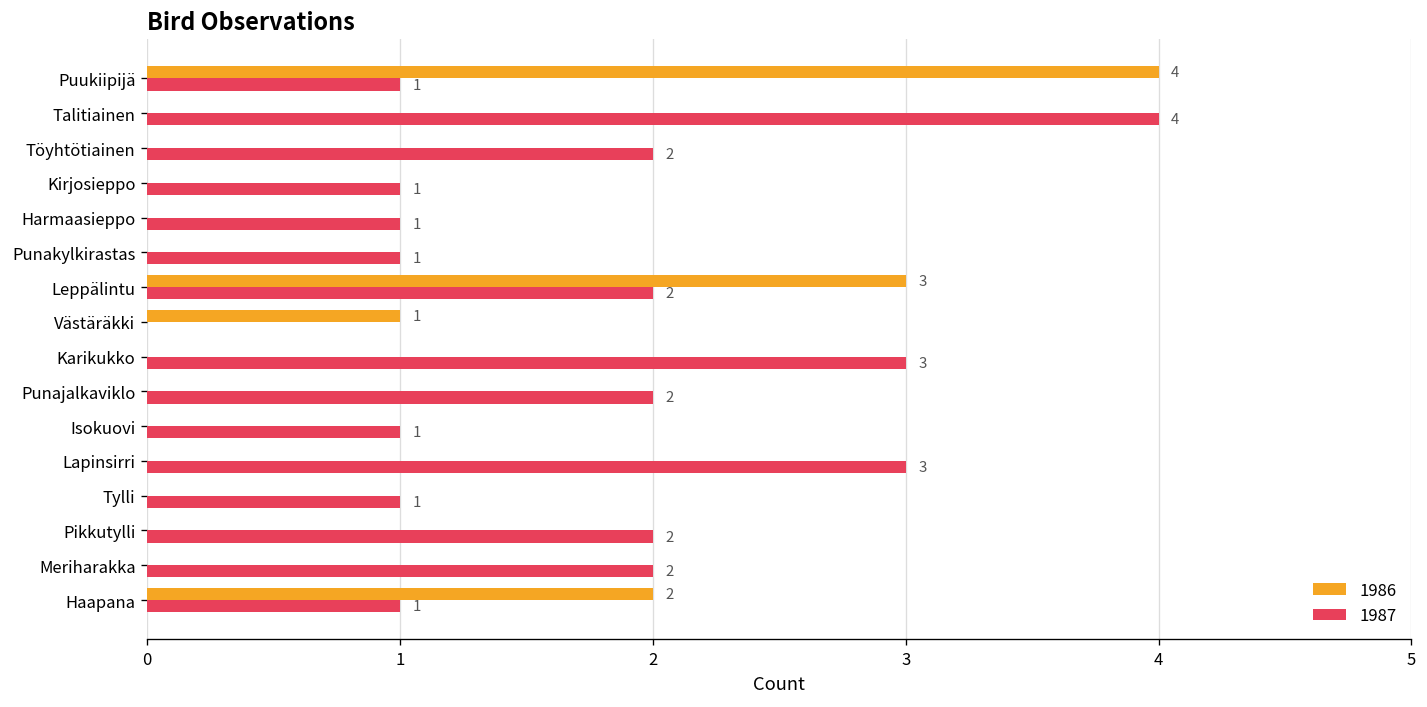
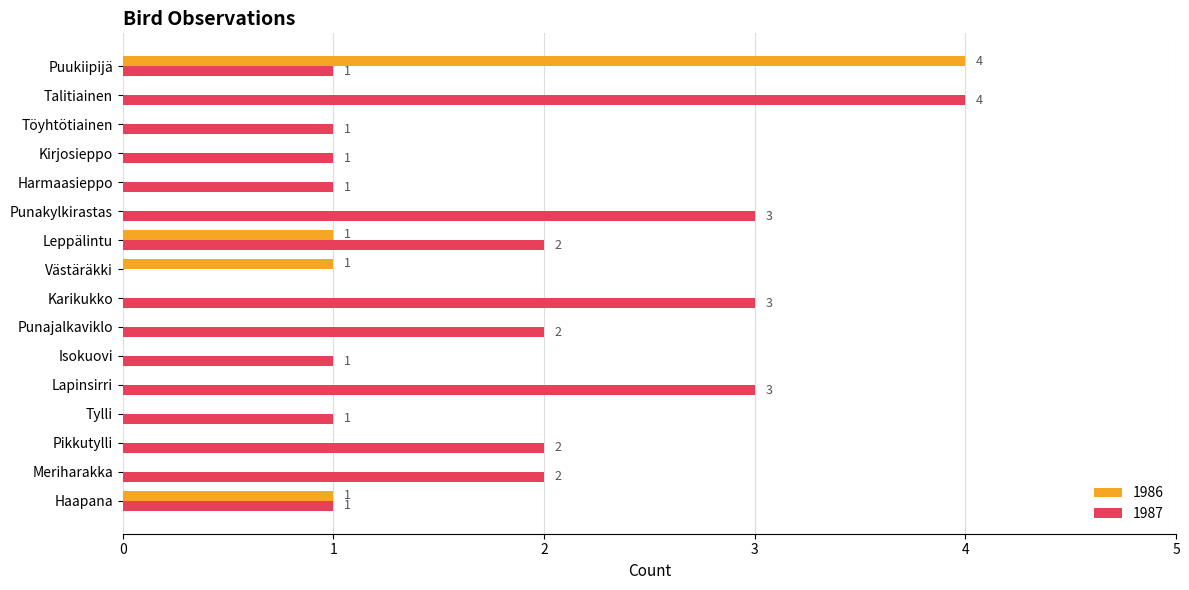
  {
    "1986": {
      "Puukiipijä": 4,
-     "Leppälintu": 3,
+     "Leppälintu": 1,
      "Västäräkki": 1,
-     "Haapana": 2
+     "Haapana": 1
    },
    "1987": {
      "Puukiipijä": 1,
      "Talitiainen": 4,
-     "Töyhtötiainen": 2,
+     "Töyhtötiainen": 1,
      "Kirjosieppo": 1,
      "Harmaasieppo": 1,
-     "Punakylkirastas": 1,
+     "Punakylkirastas": 3,
      "Leppälintu": 2,
      "Karikukko": 3,
      "Punajalkaviklo": 2,
      "Isokuovi": 1,
      "Lapinsirri": 3,
      "Tylli": 1,
      "Pikkutylli": 2,
      "Meriharakka": 2
    }
  }
